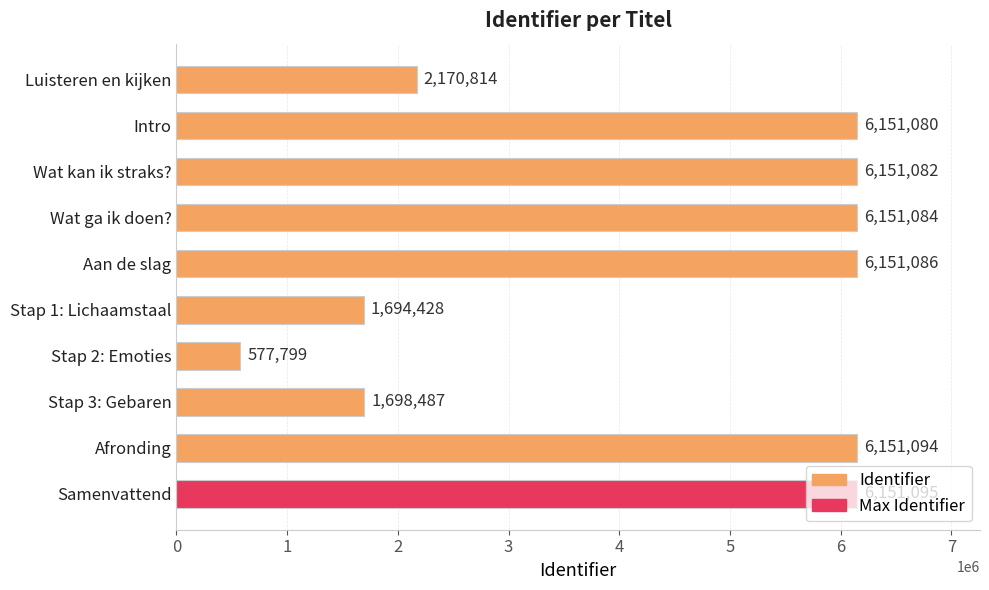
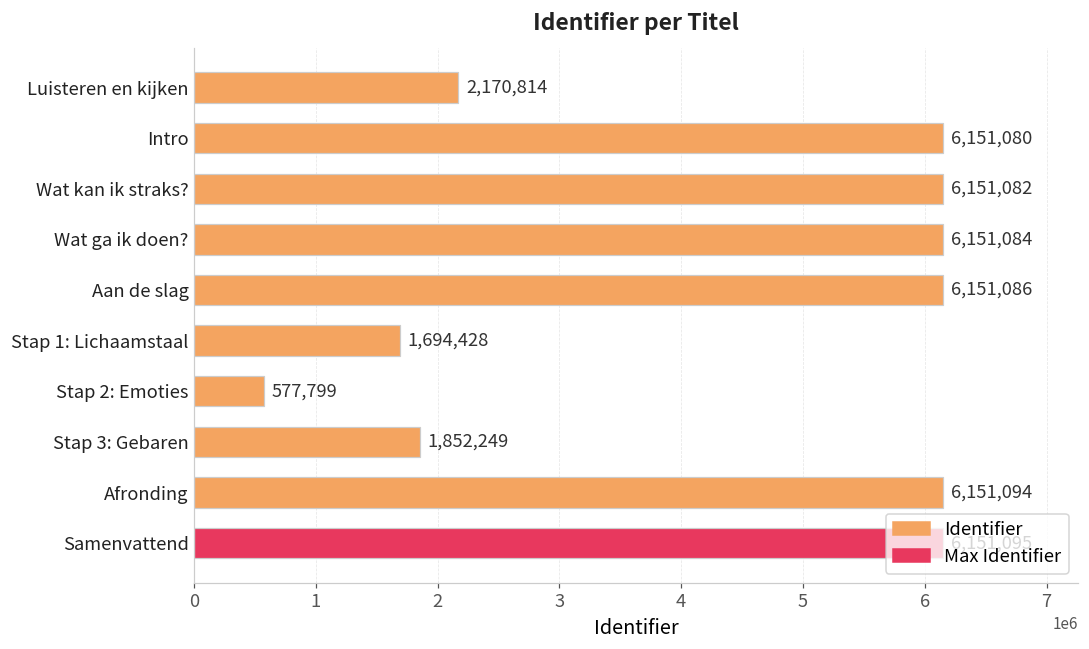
  {
    "Luisteren en kijken": "2,170,814",
    "Intro": "6,151,080",
    "Wat kan ik straks?": "6,151,082",
    "Wat ga ik doen?": "6,151,084",
    "Aan de slag": "6,151,086",
    "Stap 1: Lichaamstaal": "1,694,428",
    "Stap 2: Emoties": "577,799",
-   "Stap 3: Gebaren": "1,698,487",
+   "Stap 3: Gebaren": "1,852,249",
    "Afronding": "6,151,094"
  }
